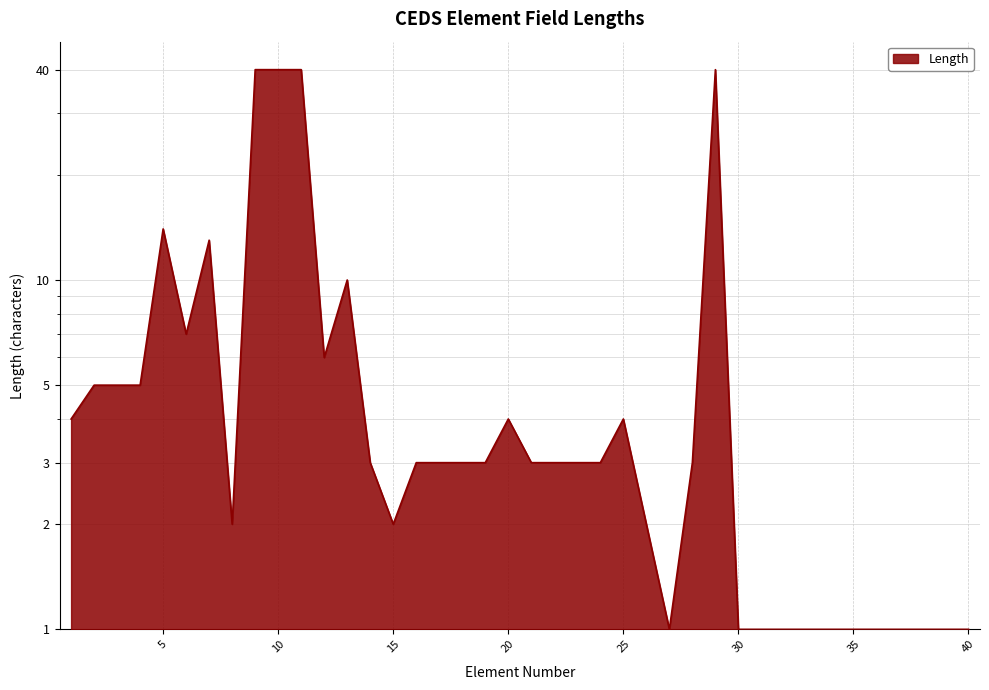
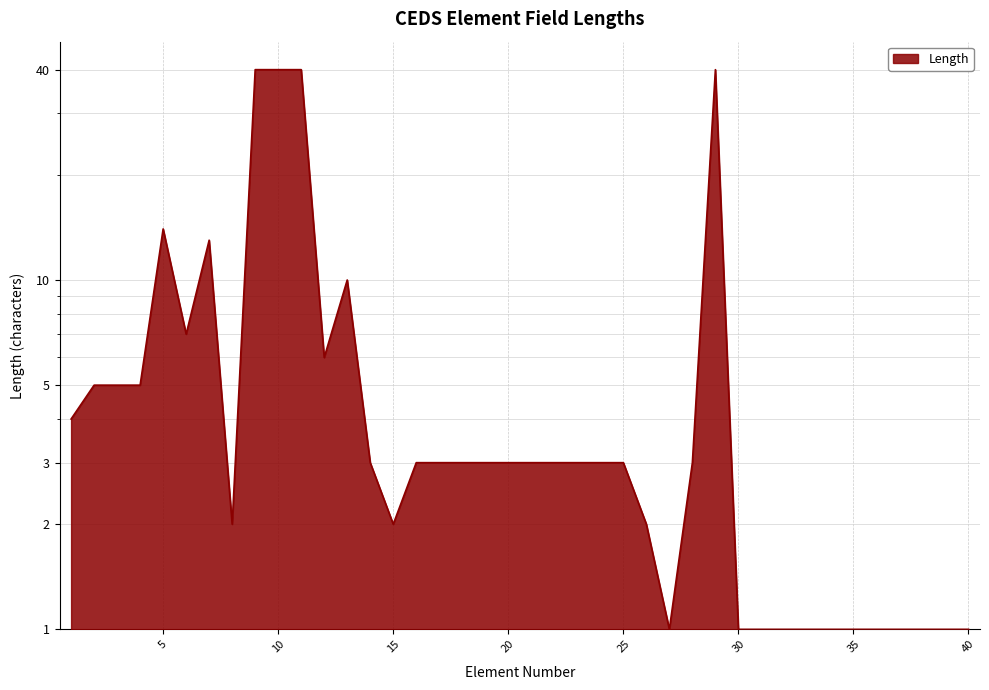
  {
    "5": 14,
    "10": 40,
    "15": 2,
-   "20": 4,
-   "25": 4,
+   "20": 3,
+   "25": 3,
    "30": 1,
    "35": 1,
    "40": 1
  }
